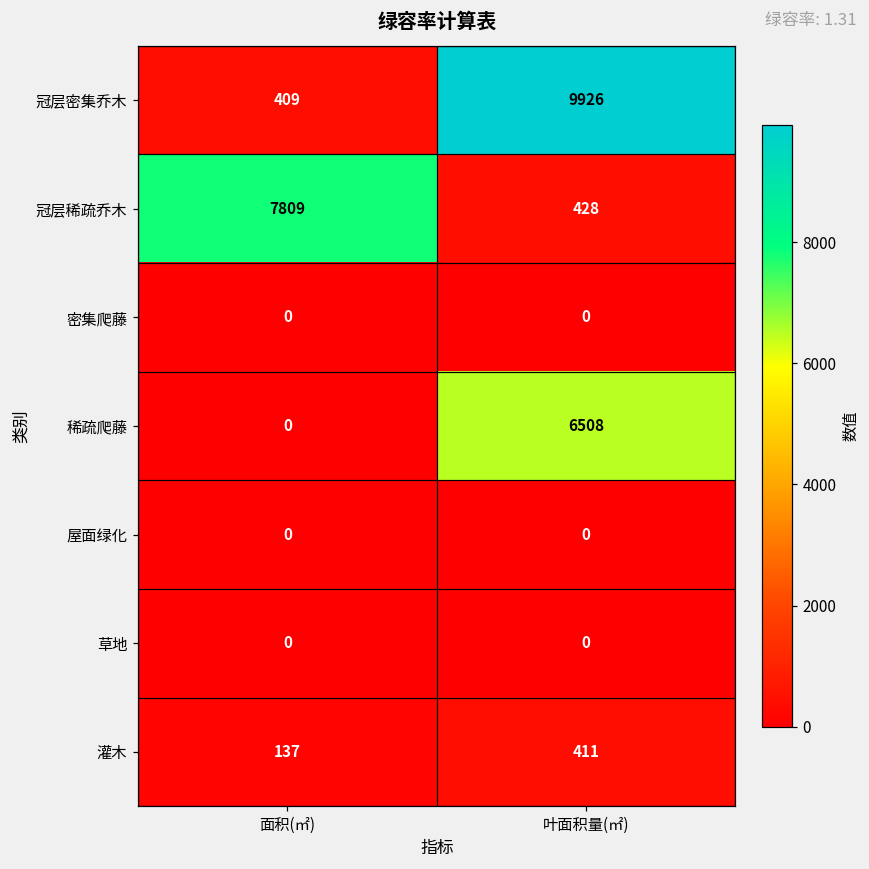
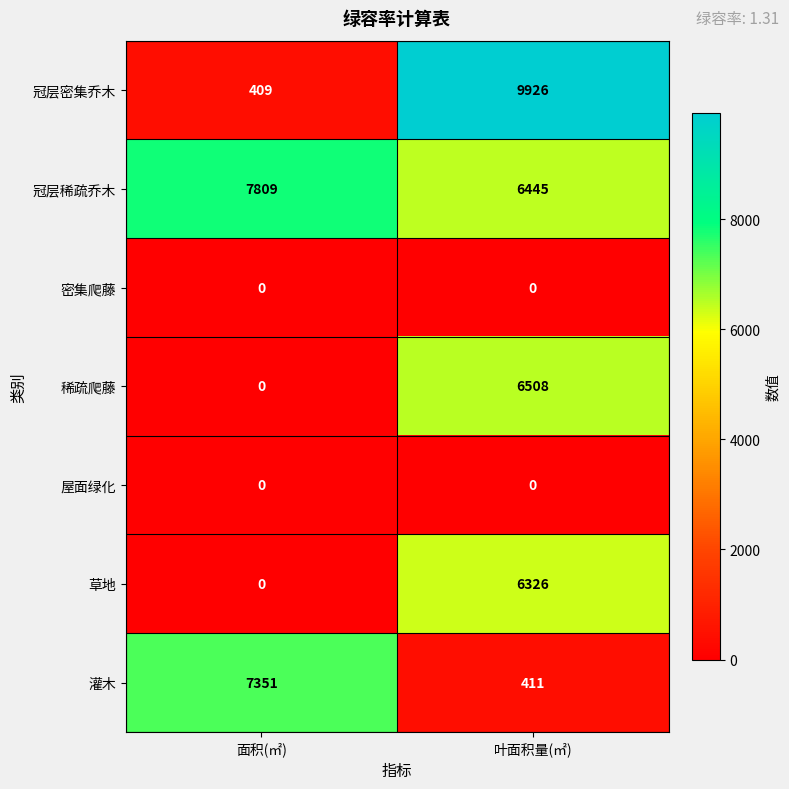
  {
    "冠层密集乔木": {
      "面积(㎡)": 409,
      "叶面积量(㎡)": 9926
    },
    "冠层稀疏乔木": {
      "面积(㎡)": 7809,
-     "叶面积量(㎡)": 428
+     "叶面积量(㎡)": 6445
    },
    "密集爬藤": {
      "面积(㎡)": 0,
      "叶面积量(㎡)": 0
    },
    "稀疏爬藤": {
      "面积(㎡)": 0,
      "叶面积量(㎡)": 6508
    },
    "屋面绿化": {
      "面积(㎡)": 0,
      "叶面积量(㎡)": 0
    },
    "草地": {
      "面积(㎡)": 0,
-     "叶面积量(㎡)": 0
+     "叶面积量(㎡)": 6326
    },
    "灌木": {
-     "面积(㎡)": 137,
+     "面积(㎡)": 7351,
      "叶面积量(㎡)": 411
    }
  }
